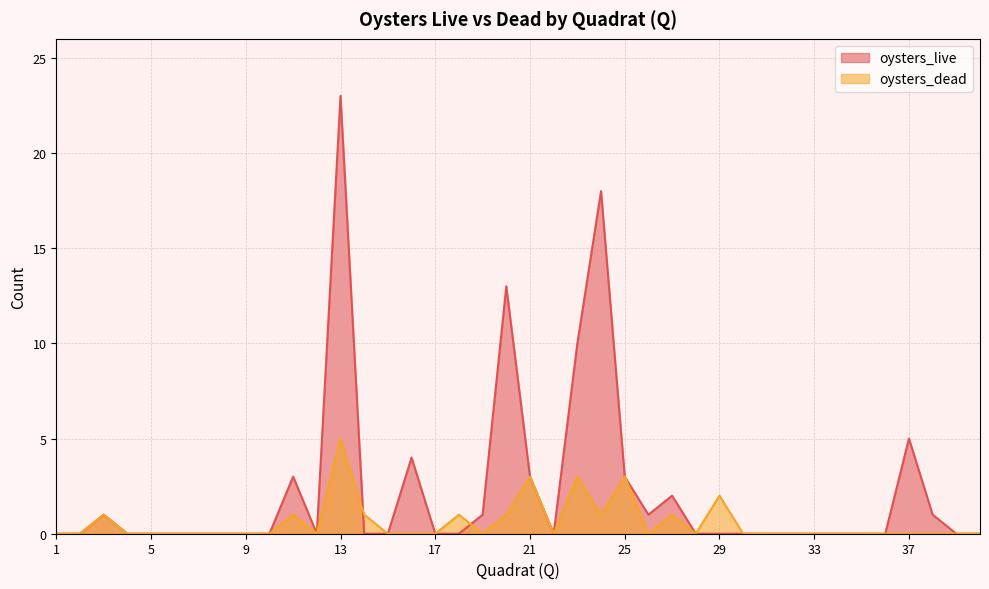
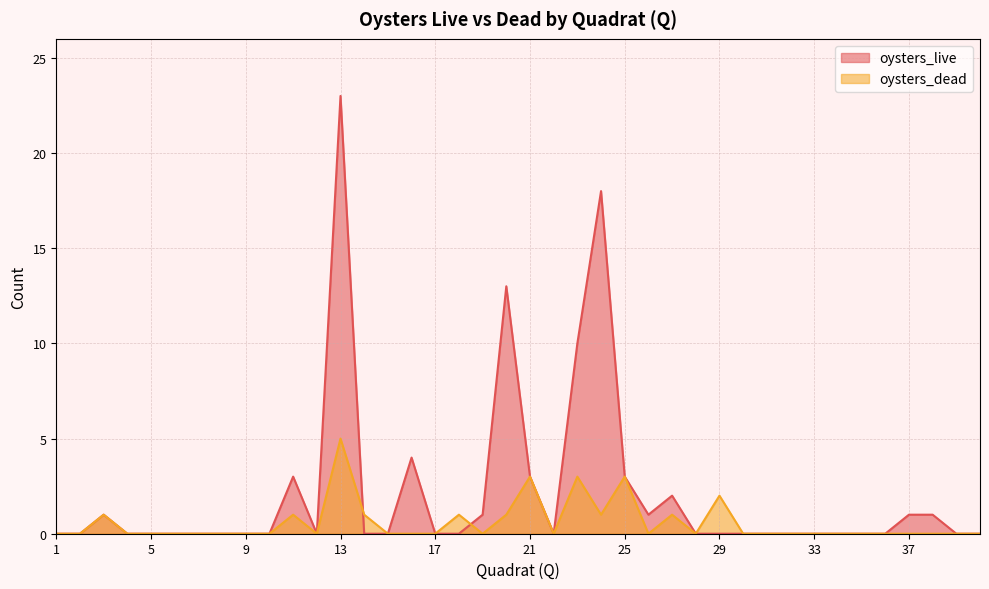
  {
    "oysters_live": {
      "13": 23,
      "29": 0,
-     "37": 5
+     "37": 1
    },
    "oysters_dead": {
      "13": 5,
      "29": 2,
      "37": 0
    }
  }
